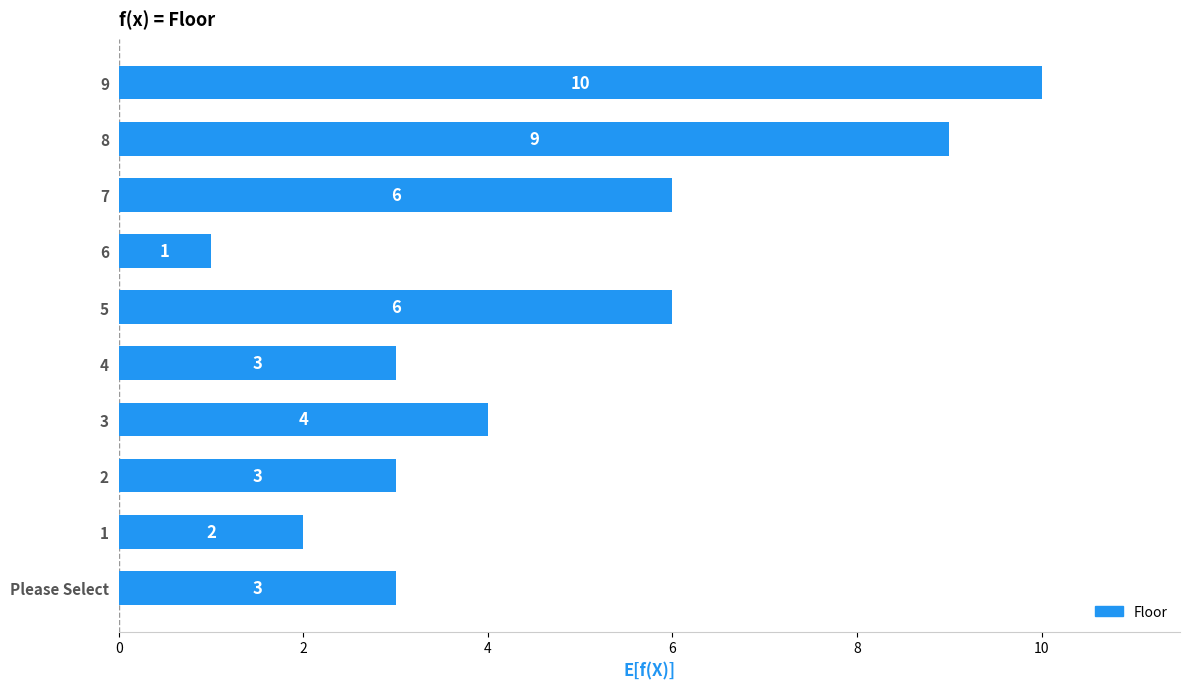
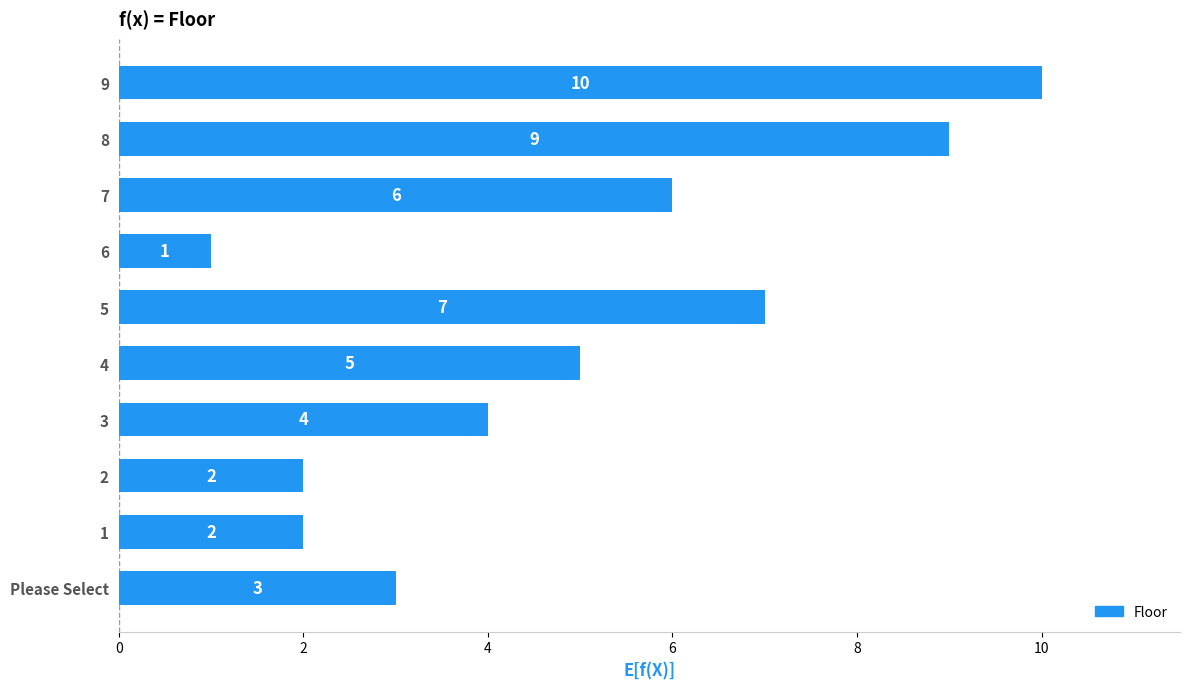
  {
    "9": 10,
    "8": 9,
    "7": 6,
    "6": 1,
-   "5": 6,
-   "4": 3,
+   "5": 7,
+   "4": 5,
    "3": 4,
-   "2": 3,
+   "2": 2,
    "1": 2,
    "Please Select": 3
  }
